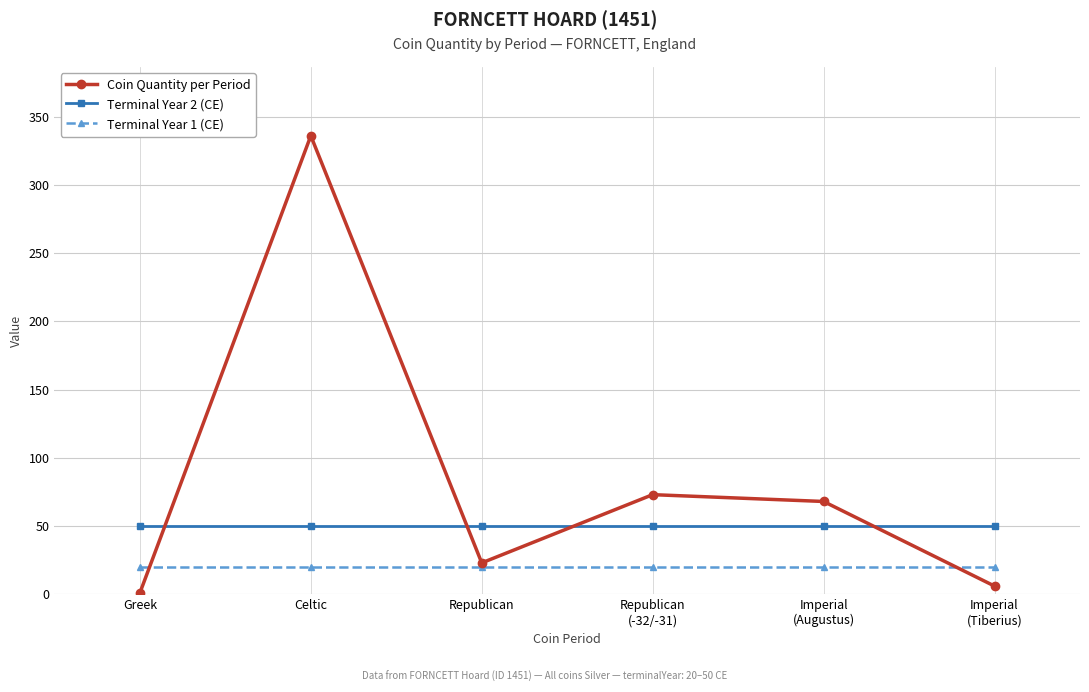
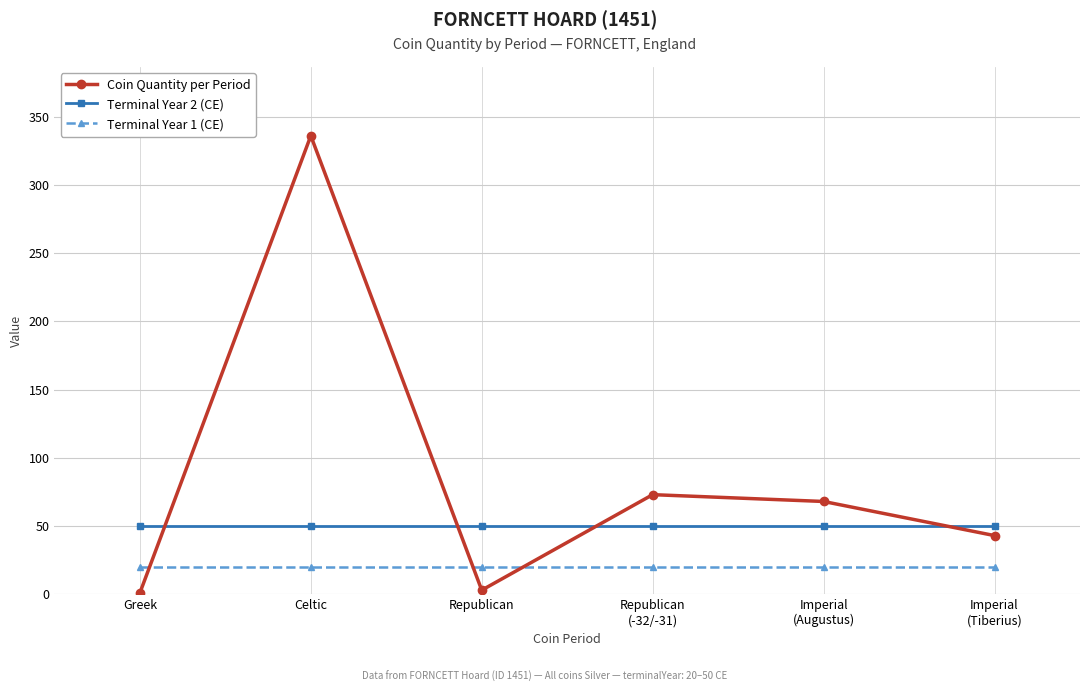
  {
    "Coin Quantity per Period": {
      "Greek": 1,
      "Celtic": 336,
-     "Republican": 23,
+     "Republican": 3,
      "Republican (-32/-31)": 73,
      "Imperial (Augustus)": 68,
-     "Imperial (Tiberius)": 6
+     "Imperial (Tiberius)": 43
    },
    "Terminal Year 2 (CE)": {
      "Greek": 50,
      "Celtic": 50,
      "Republican": 50,
      "Republican (-32/-31)": 50,
      "Imperial (Augustus)": 50,
      "Imperial (Tiberius)": 50
    },
    "Terminal Year 1 (CE)": {
      "Greek": 20,
      "Celtic": 20,
      "Republican": 20,
      "Republican (-32/-31)": 20,
      "Imperial (Augustus)": 20,
      "Imperial (Tiberius)": 20
    }
  }
